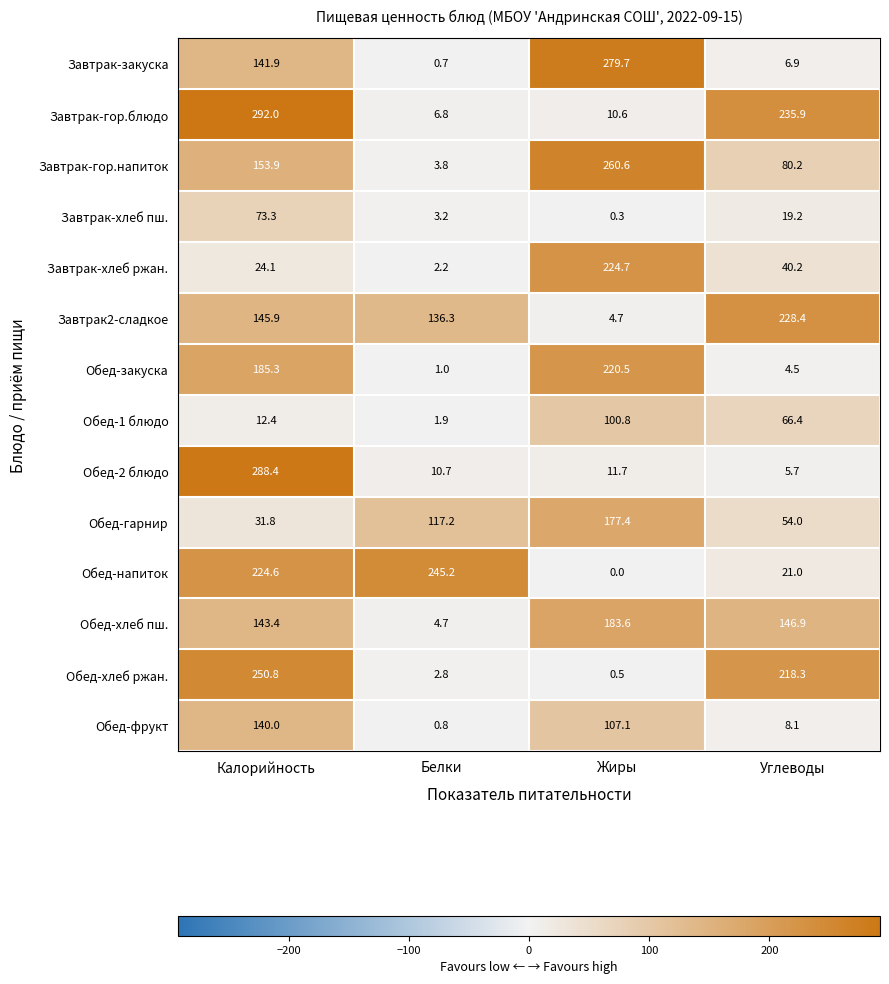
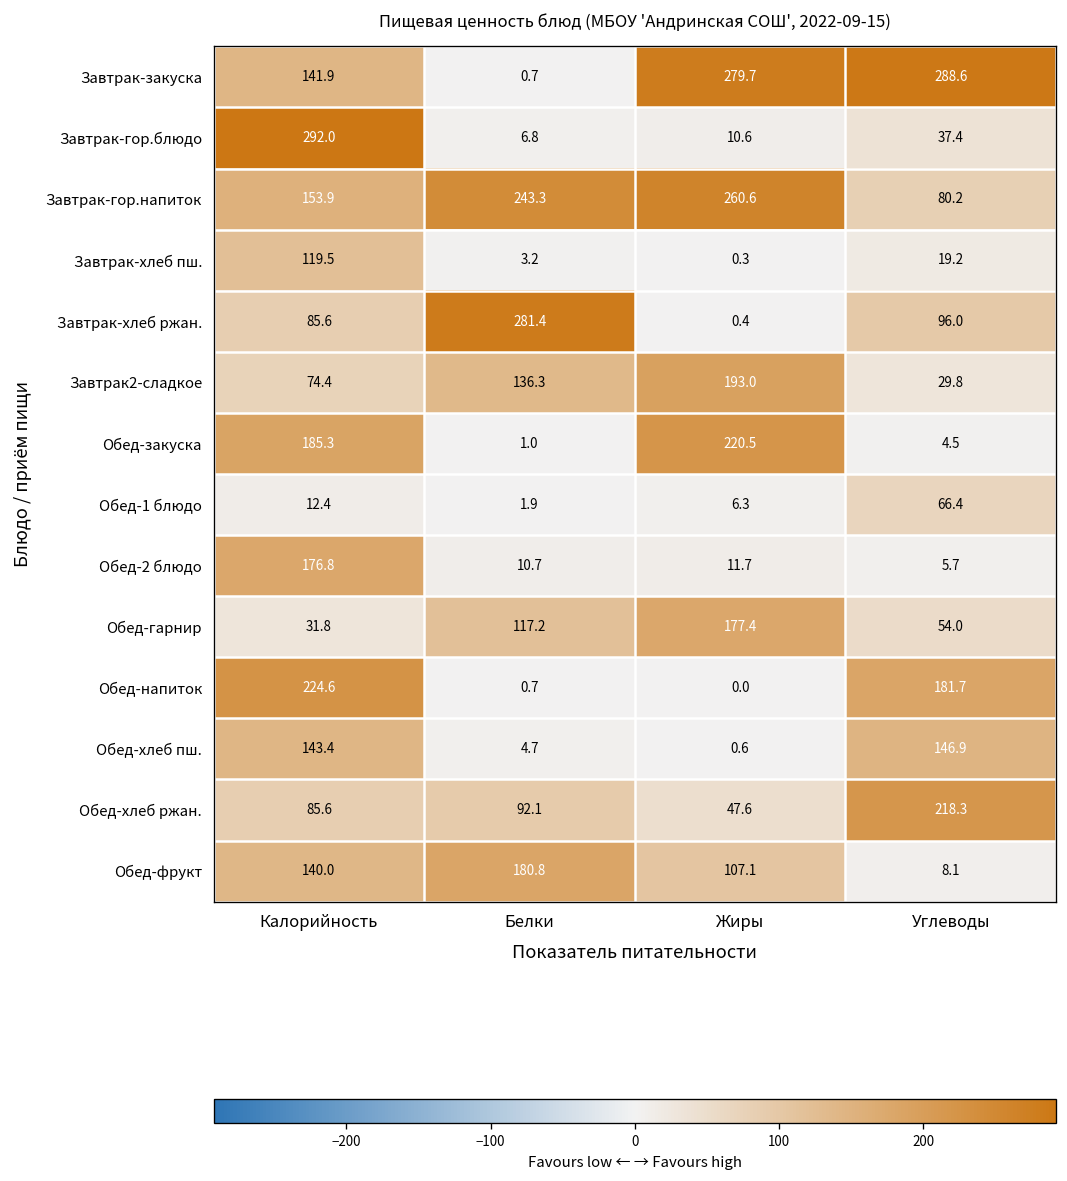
  {
    "Завтрак-закуска": {
      "Калорийность": 141.9,
      "Белки": 0.7,
      "Жиры": 279.7,
-     "Углеводы": 6.9
+     "Углеводы": 288.6
    },
    "Завтрак-гор.блюдо": {
      "Калорийность": 292.0,
      "Белки": 6.8,
      "Жиры": 10.6,
-     "Углеводы": 235.9
+     "Углеводы": 37.4
    },
    "Завтрак-гор.напиток": {
      "Калорийность": 153.9,
-     "Белки": 3.8,
+     "Белки": 243.3,
      "Жиры": 260.6,
      "Углеводы": 80.2
    },
    "Завтрак-хлеб пш.": {
-     "Калорийность": 73.3,
+     "Калорийность": 119.5,
      "Белки": 3.2,
      "Жиры": 0.3,
      "Углеводы": 19.2
    },
    "Завтрак-хлеб ржан.": {
-     "Калорийность": 24.1,
-     "Белки": 2.2,
-     "Жиры": 224.7,
-     "Углеводы": 40.2
+     "Калорийность": 85.6,
+     "Белки": 281.4,
+     "Жиры": 0.4,
+     "Углеводы": 96.0
    },
    "Завтрак2-сладкое": {
-     "Калорийность": 145.9,
+     "Калорийность": 74.4,
      "Белки": 136.3,
-     "Жиры": 4.7,
-     "Углеводы": 228.4
+     "Жиры": 193.0,
+     "Углеводы": 29.8
    },
    "Обед-закуска": {
      "Калорийность": 185.3,
      "Белки": 1.0,
      "Жиры": 220.5,
      "Углеводы": 4.5
    },
    "Обед-1 блюдо": {
      "Калорийность": 12.4,
      "Белки": 1.9,
-     "Жиры": 100.8,
+     "Жиры": 6.3,
      "Углеводы": 66.4
    },
    "Обед-2 блюдо": {
-     "Калорийность": 288.4,
+     "Калорийность": 176.8,
      "Белки": 10.7,
      "Жиры": 11.7,
      "Углеводы": 5.7
    },
    "Обед-гарнир": {
      "Калорийность": 31.8,
      "Белки": 117.2,
      "Жиры": 177.4,
      "Углеводы": 54.0
    },
    "Обед-напиток": {
      "Калорийность": 224.6,
-     "Белки": 245.2,
+     "Белки": 0.7,
      "Жиры": 0.0,
-     "Углеводы": 21.0
+     "Углеводы": 181.7
    },
    "Обед-хлеб пш.": {
      "Калорийность": 143.4,
      "Белки": 4.7,
-     "Жиры": 183.6,
+     "Жиры": 0.6,
      "Углеводы": 146.9
    },
    "Обед-хлеб ржан.": {
-     "Калорийность": 250.8,
-     "Белки": 2.8,
-     "Жиры": 0.5,
+     "Калорийность": 85.6,
+     "Белки": 92.1,
+     "Жиры": 47.6,
      "Углеводы": 218.3
    },
    "Обед-фрукт": {
      "Калорийность": 140.0,
-     "Белки": 0.8,
+     "Белки": 180.8,
      "Жиры": 107.1,
      "Углеводы": 8.1
    }
  }
